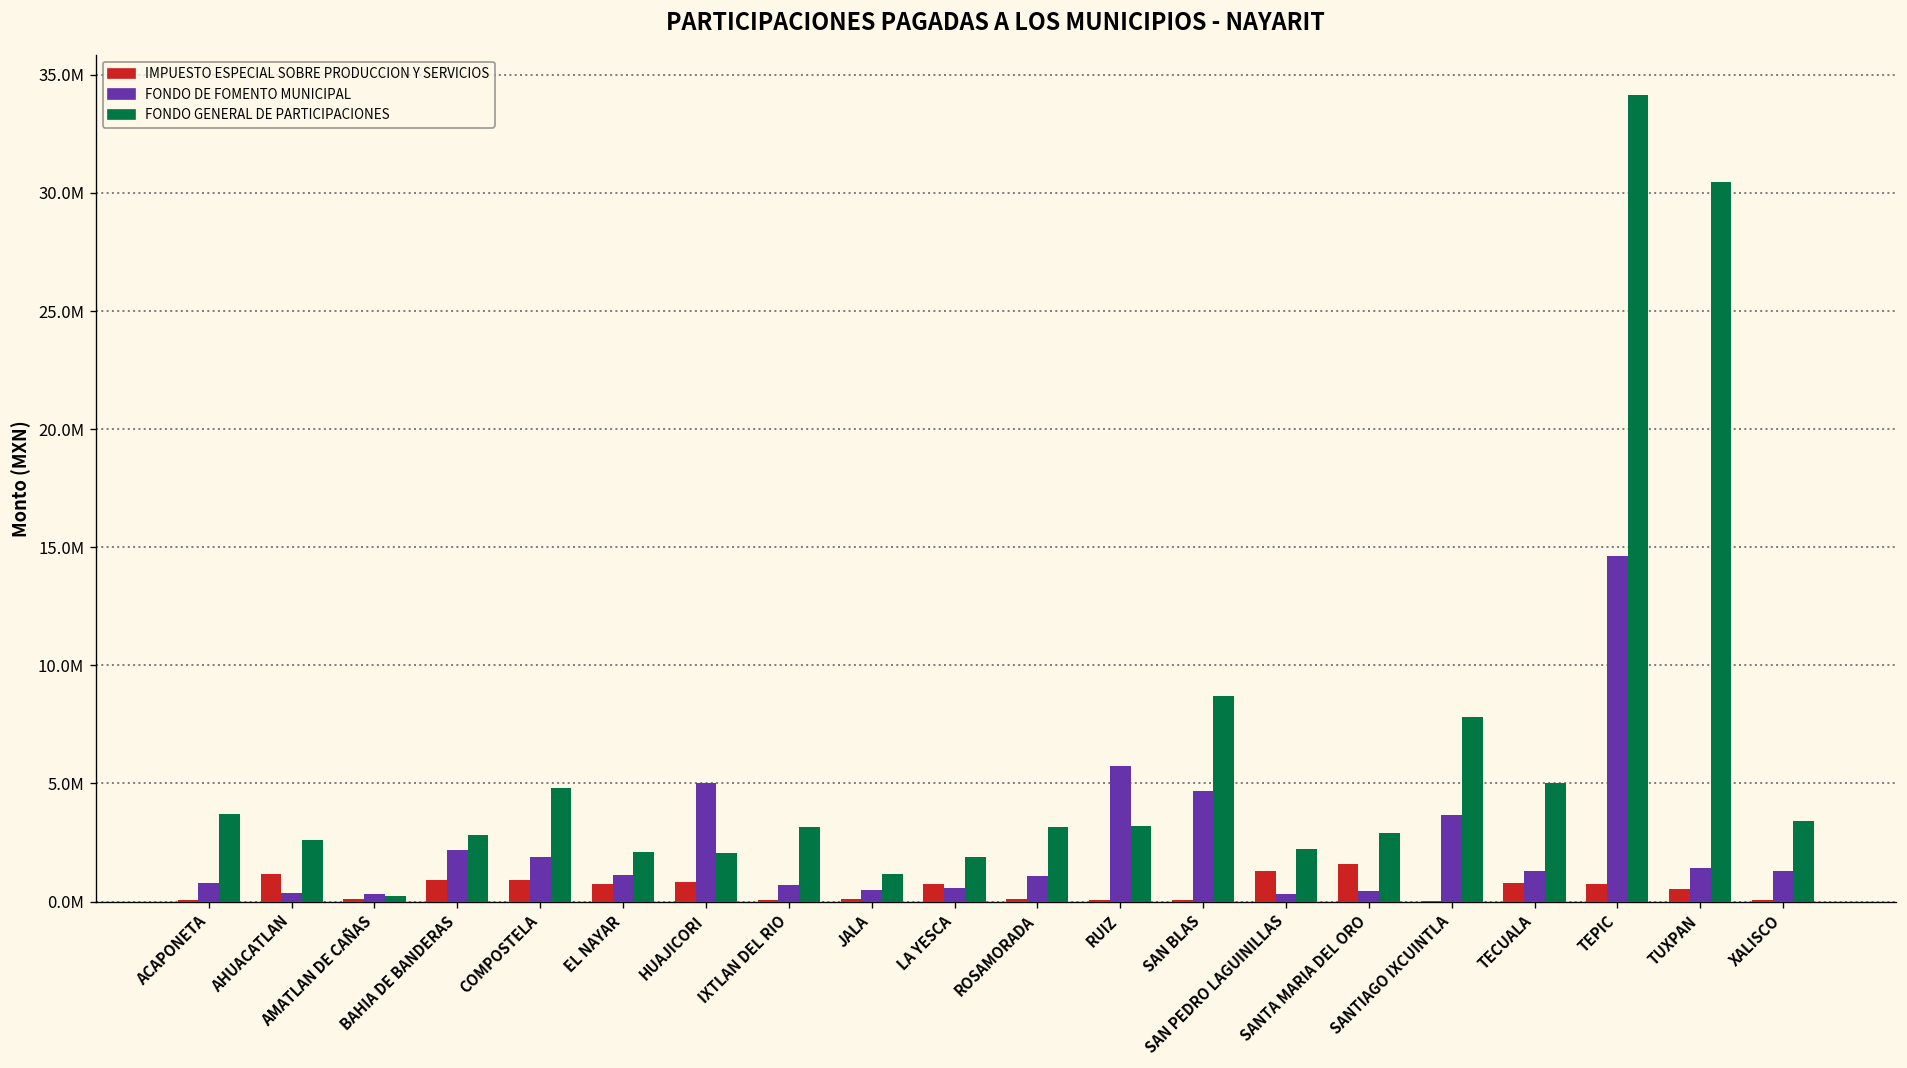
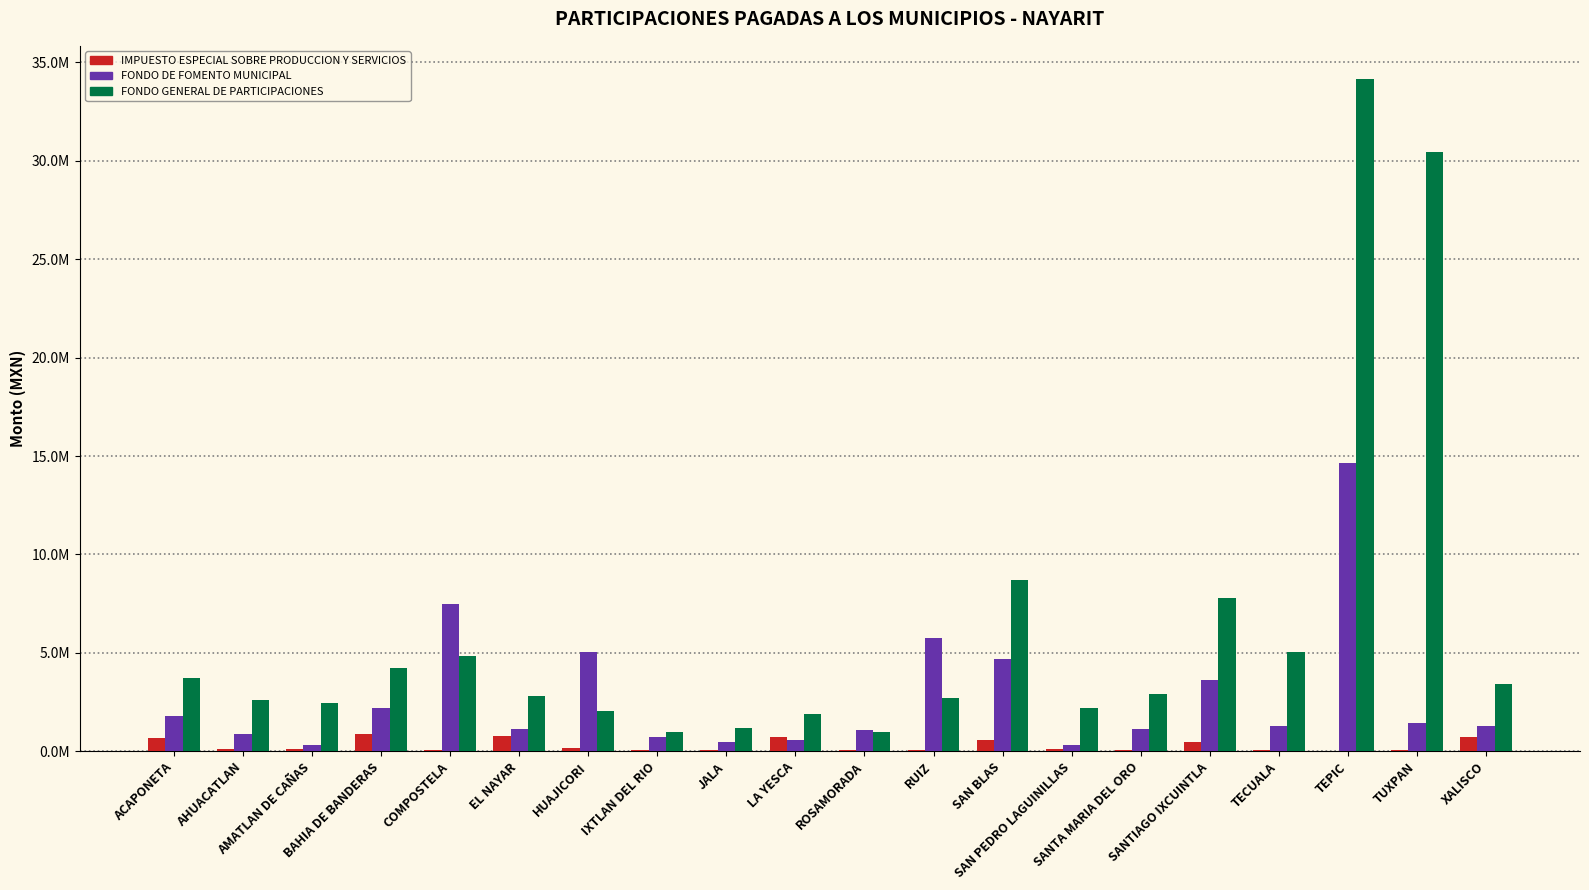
  {
    "IMPUESTO ESPECIAL SOBRE PRODUCCION Y SERVICIOS": {
-     "ACAPONETA": 100000,
-     "AHUACATLAN": 1100000,
+     "ACAPONETA": 700000,
+     "AHUACATLAN": 100000,
      "BAHIA DE BANDERAS": 900000,
-     "COMPOSTELA": 900000,
+     "COMPOSTELA": 100000,
      "EL NAYAR": 800000,
-     "HUAJICORI": 800000,
+     "HUAJICORI": 200000,
      "LA YESCA": 700000,
-     "SAN BLAS": 100000,
-     "SAN PEDRO LAGUINILLAS": 1300000,
-     "SANTA MARIA DEL ORO": 1600000,
-     "SANTIAGO IXCUINTLA": 0,
-     "TECUALA": 800000,
-     "TEPIC": 700000,
-     "TUXPAN": 500000,
-     "XALISCO": 100000
+     "SAN BLAS": 600000,
+     "SAN PEDRO LAGUINILLAS": 100000,
+     "SANTA MARIA DEL ORO": 100000,
+     "SANTIAGO IXCUINTLA": 500000,
+     "TECUALA": 100000,
+     "TEPIC": 0,
+     "TUXPAN": 100000,
+     "XALISCO": 700000
    },
    "FONDO DE FOMENTO MUNICIPAL": {
-     "ACAPONETA": 800000,
-     "AHUACATLAN": 400000,
+     "ACAPONETA": 1800000,
+     "AHUACATLAN": 900000,
      "AMATLAN DE CAÑAS": 300000,
      "BAHIA DE BANDERAS": 2200000,
-     "COMPOSTELA": 1900000,
+     "COMPOSTELA": 7500000,
      "EL NAYAR": 1100000,
      "HUAJICORI": 5000000,
      "IXTLAN DEL RIO": 700000,
      "JALA": 500000,
      "LA YESCA": 600000,
      "ROSAMORADA": 1100000,
      "RUIZ": 5800000,
      "SAN BLAS": 4700000,
      "SAN PEDRO LAGUINILLAS": 300000,
-     "SANTA MARIA DEL ORO": 500000,
+     "SANTA MARIA DEL ORO": 1100000,
      "SANTIAGO IXCUINTLA": 3600000,
      "TECUALA": 1300000,
      "TEPIC": 14600000,
      "TUXPAN": 1400000,
      "XALISCO": 1300000
    },
    "FONDO GENERAL DE PARTICIPACIONES": {
      "ACAPONETA": 3700000,
      "AHUACATLAN": 2600000,
-     "AMATLAN DE CAÑAS": 300000,
-     "BAHIA DE BANDERAS": 2800000,
+     "AMATLAN DE CAÑAS": 2400000,
+     "BAHIA DE BANDERAS": 4200000,
      "COMPOSTELA": 4800000,
-     "EL NAYAR": 2100000,
+     "EL NAYAR": 2800000,
      "HUAJICORI": 2100000,
-     "IXTLAN DEL RIO": 3100000,
+     "IXTLAN DEL RIO": 1000000,
      "JALA": 1200000,
      "LA YESCA": 1900000,
-     "ROSAMORADA": 3200000,
-     "RUIZ": 3200000,
+     "ROSAMORADA": 1000000,
+     "RUIZ": 2700000,
      "SAN BLAS": 8700000,
      "SAN PEDRO LAGUINILLAS": 2200000,
      "SANTA MARIA DEL ORO": 2900000,
      "SANTIAGO IXCUINTLA": 7800000,
      "TECUALA": 5000000,
      "TEPIC": 34100000,
      "TUXPAN": 30500000,
      "XALISCO": 3400000
    }
  }
